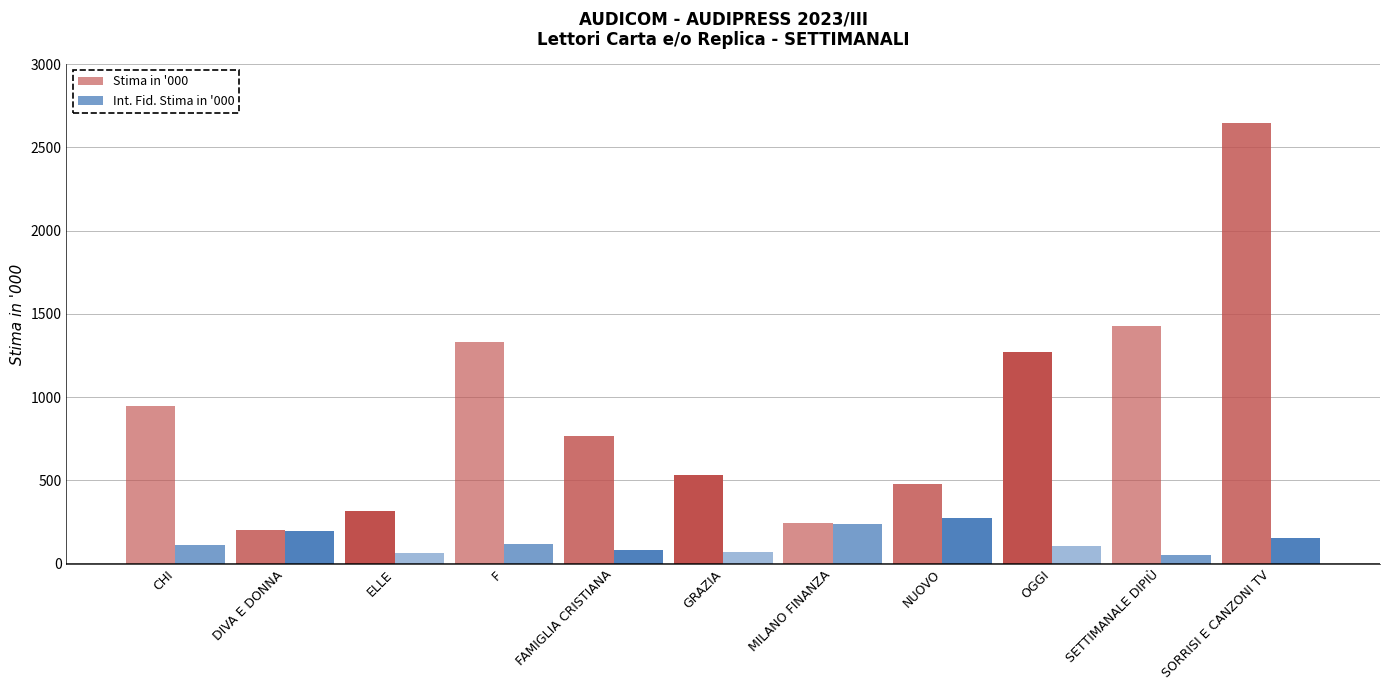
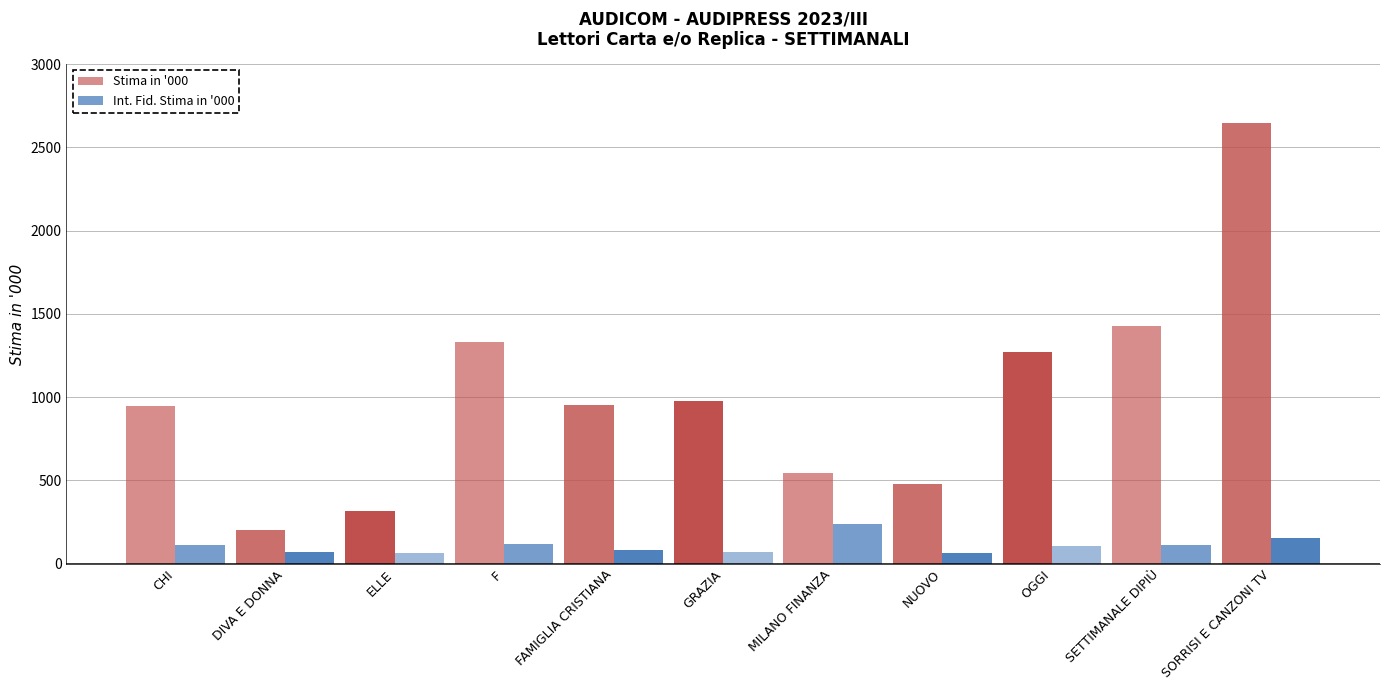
  {
    "Stima in '000": {
      "CHI": 950,
      "DIVA E DONNA": 200,
      "ELLE": 320,
      "F": 1330,
-     "FAMIGLIA CRISTIANA": 770,
-     "GRAZIA": 530,
-     "MILANO FINANZA": 240,
+     "FAMIGLIA CRISTIANA": 950,
+     "GRAZIA": 980,
+     "MILANO FINANZA": 540,
      "NUOVO": 480,
      "OGGI": 1270,
      "SETTIMANALE DIPIÙ": 1430,
      "SORRISI E CANZONI TV": 2650
    },
    "Int. Fid. Stima in '000": {
      "CHI": 110,
-     "DIVA E DONNA": 200,
+     "DIVA E DONNA": 70,
      "ELLE": 60,
      "F": 120,
      "FAMIGLIA CRISTIANA": 80,
      "GRAZIA": 70,
      "MILANO FINANZA": 240,
-     "NUOVO": 270,
+     "NUOVO": 70,
      "OGGI": 110,
-     "SETTIMANALE DIPIÙ": 50,
+     "SETTIMANALE DIPIÙ": 110,
      "SORRISI E CANZONI TV": 150
    }
  }
